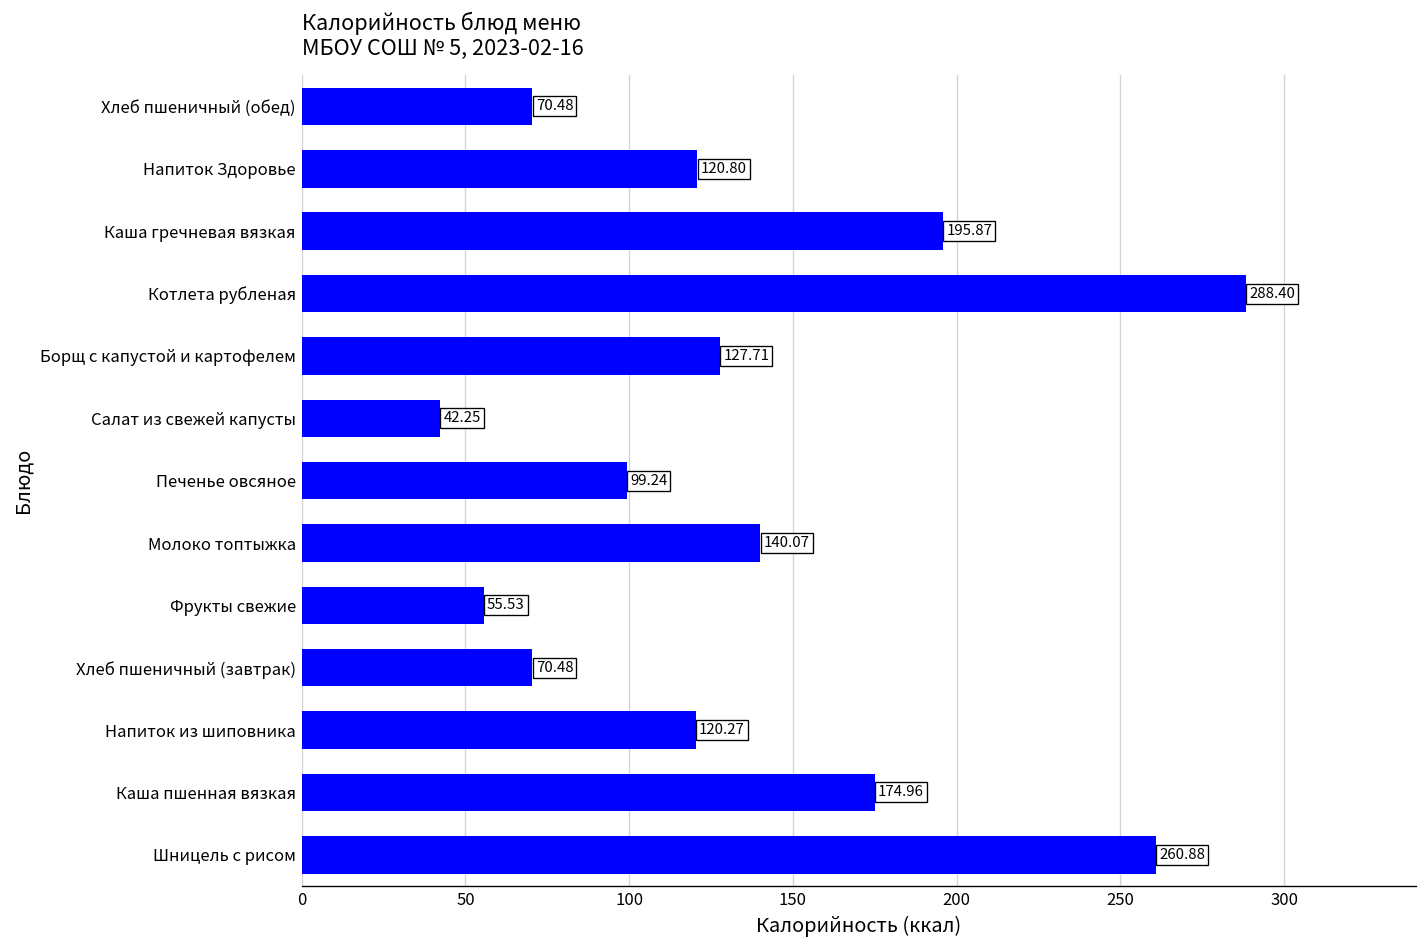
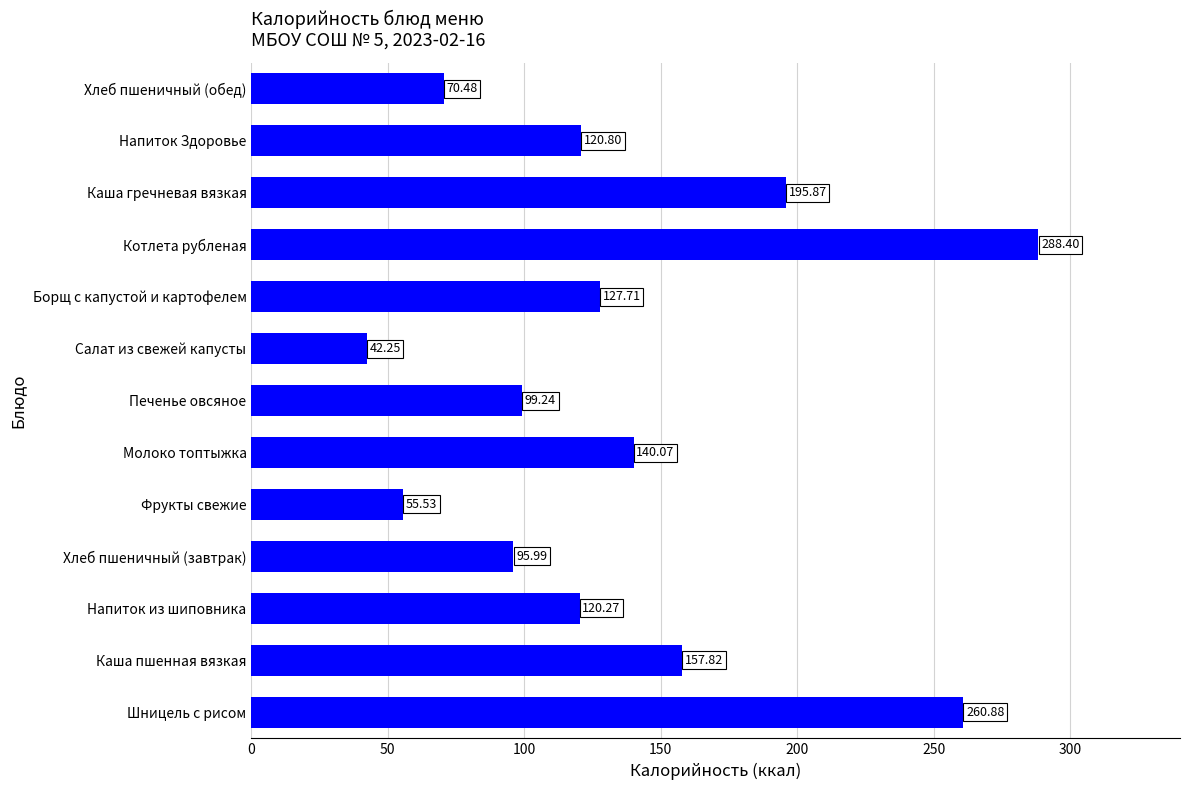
  {
-   "Хлеб пшеничный (завтрак)": 70.48,
-   "Каша пшенная вязкая": 174.96
+   "Хлеб пшеничный (завтрак)": 95.99,
+   "Каша пшенная вязкая": 157.82
  }
